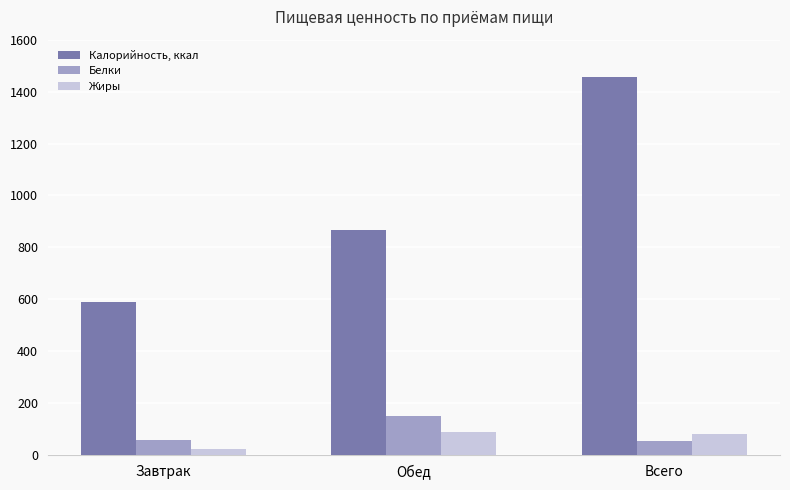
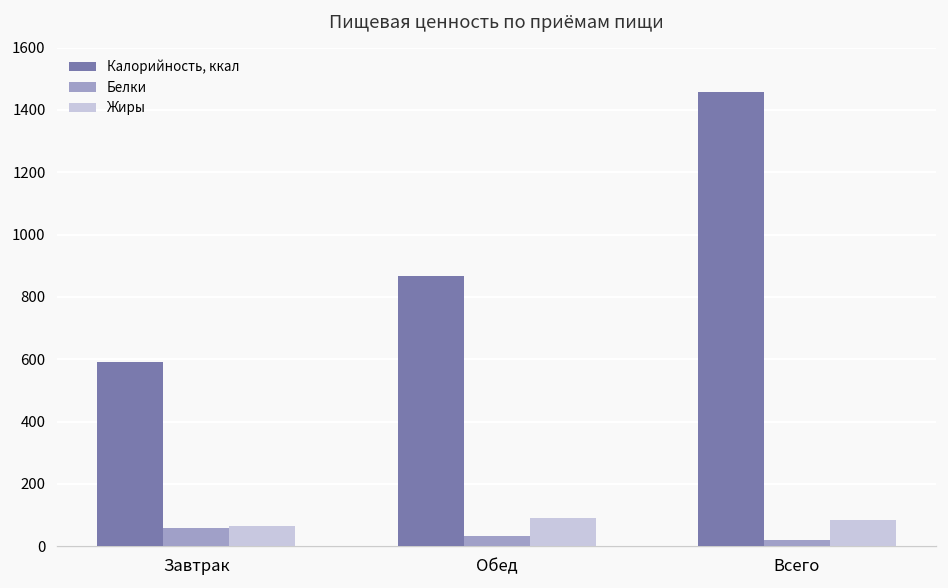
  {
    "Калорийность, ккал": {
      "Завтрак": 590,
      "Обед": 870,
      "Всего": 1460
    },
    "Белки": {
      "Завтрак": 60,
-     "Обед": 150,
-     "Всего": 50
+     "Обед": 30,
+     "Всего": 20
    },
    "Жиры": {
-     "Завтрак": 20,
+     "Завтрак": 60,
      "Обед": 90,
      "Всего": 80
    }
  }
